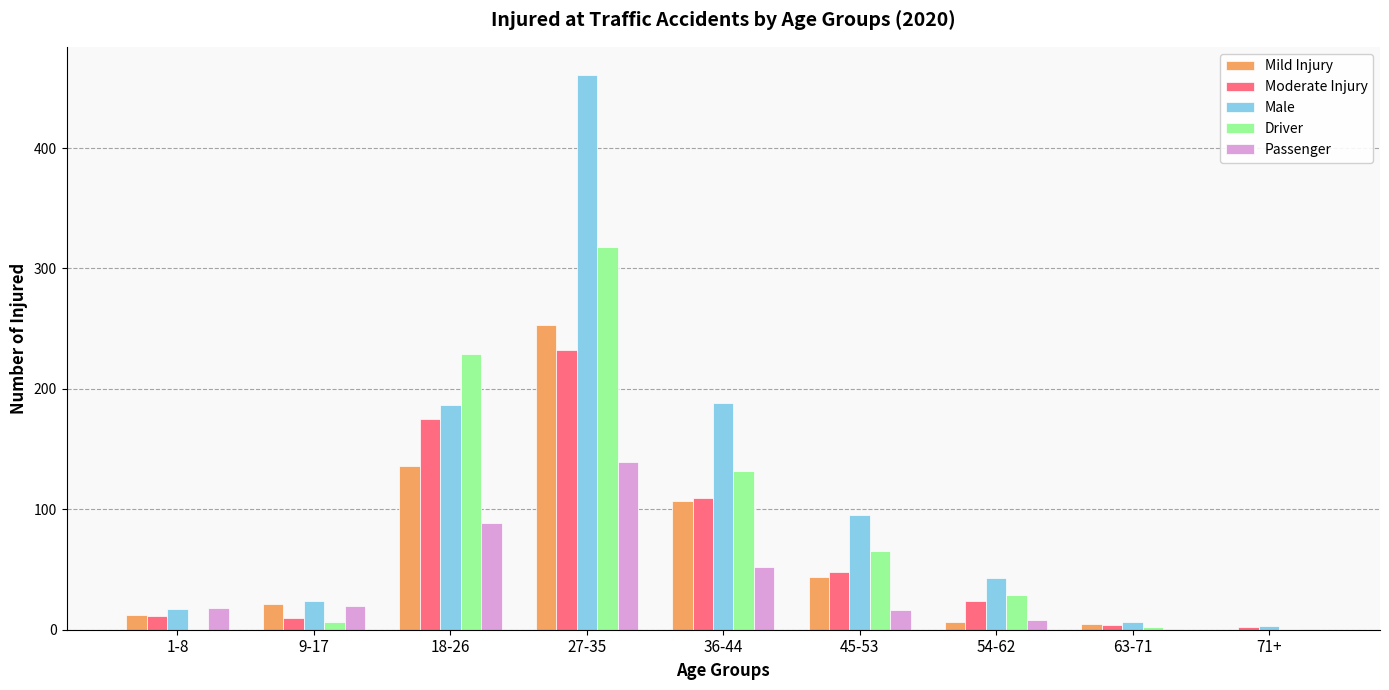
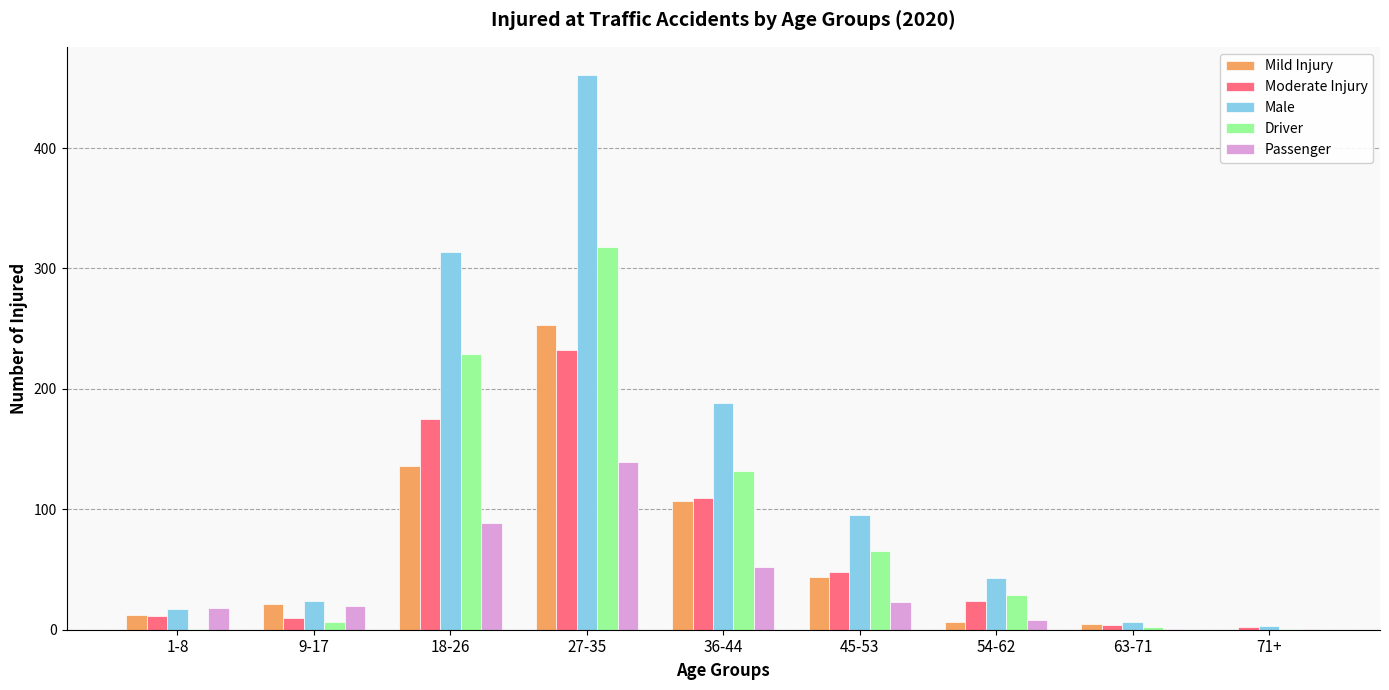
  {
    "Mild Injury": {
      "1-8": 12,
      "9-17": 21,
      "18-26": 136,
      "27-35": 253,
      "36-44": 107,
      "45-53": 44,
      "54-62": 6,
      "63-71": 5,
      "71+": 0
    },
    "Moderate Injury": {
      "1-8": 11,
      "9-17": 10,
      "18-26": 175,
      "27-35": 232,
      "36-44": 109,
      "45-53": 48,
      "54-62": 24,
      "63-71": 4
    },
    "Male": {
      "1-8": 17,
      "9-17": 24,
-     "18-26": 187,
+     "18-26": 314,
      "27-35": 461,
      "36-44": 188,
      "45-53": 95,
      "54-62": 43,
      "63-71": 6,
      "71+": 3
    },
    "Driver": {
      "9-17": 6,
      "18-26": 229,
      "27-35": 318,
      "36-44": 132,
      "45-53": 65,
      "54-62": 29
    },
    "Passenger": {
      "1-8": 18,
      "9-17": 20,
      "18-26": 89,
      "27-35": 139,
      "36-44": 52,
-     "45-53": 16,
+     "45-53": 23,
      "54-62": 8
    }
  }
